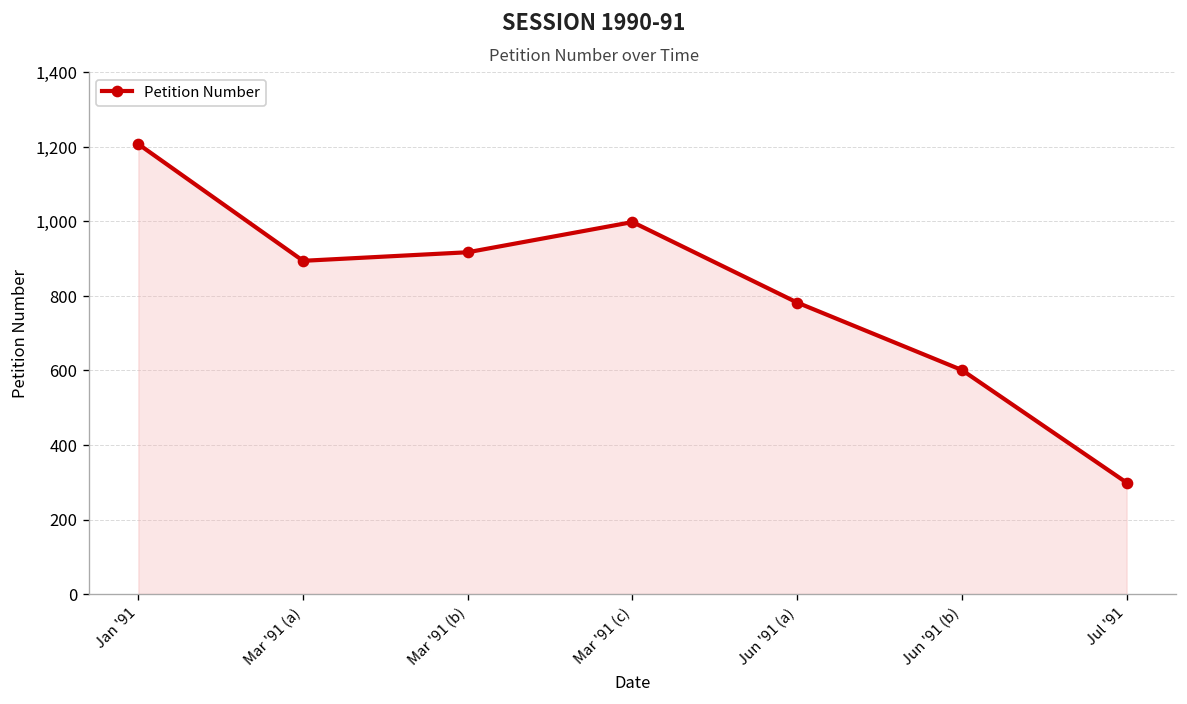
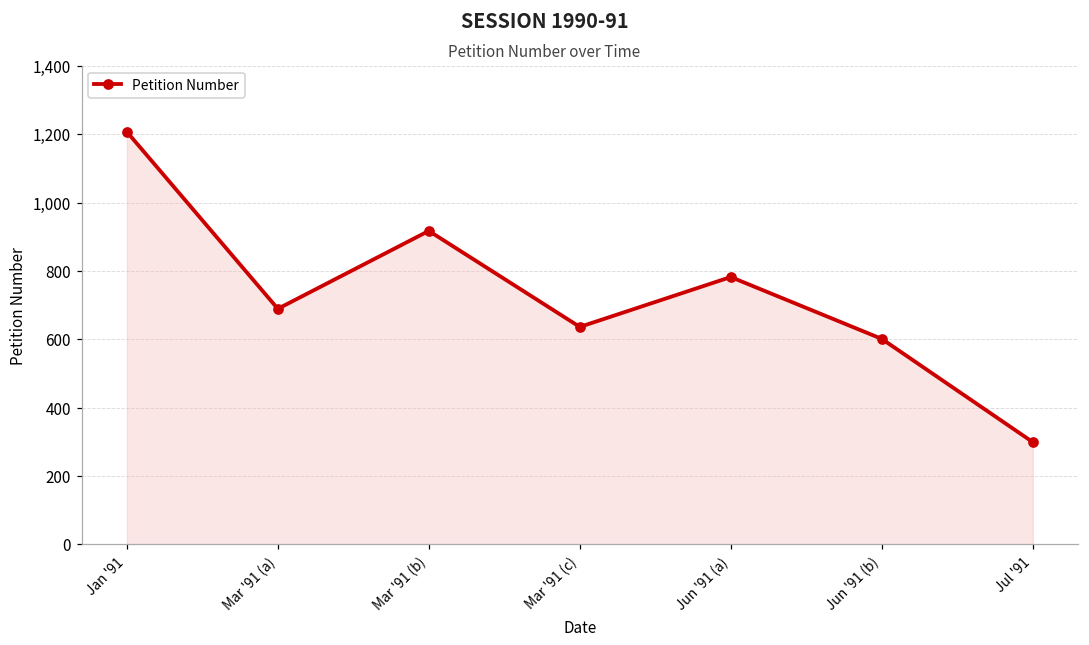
  {
    "Jan '91": "1,210",
-   "Mar '91 (a)": "890",
+   "Mar '91 (a)": "690",
    "Mar '91 (b)": "920",
-   "Mar '91 (c)": "1,000",
+   "Mar '91 (c)": "640",
    "Jun '91 (a)": "780",
    "Jun '91 (b)": "600",
    "Jul '91": "300"
  }
